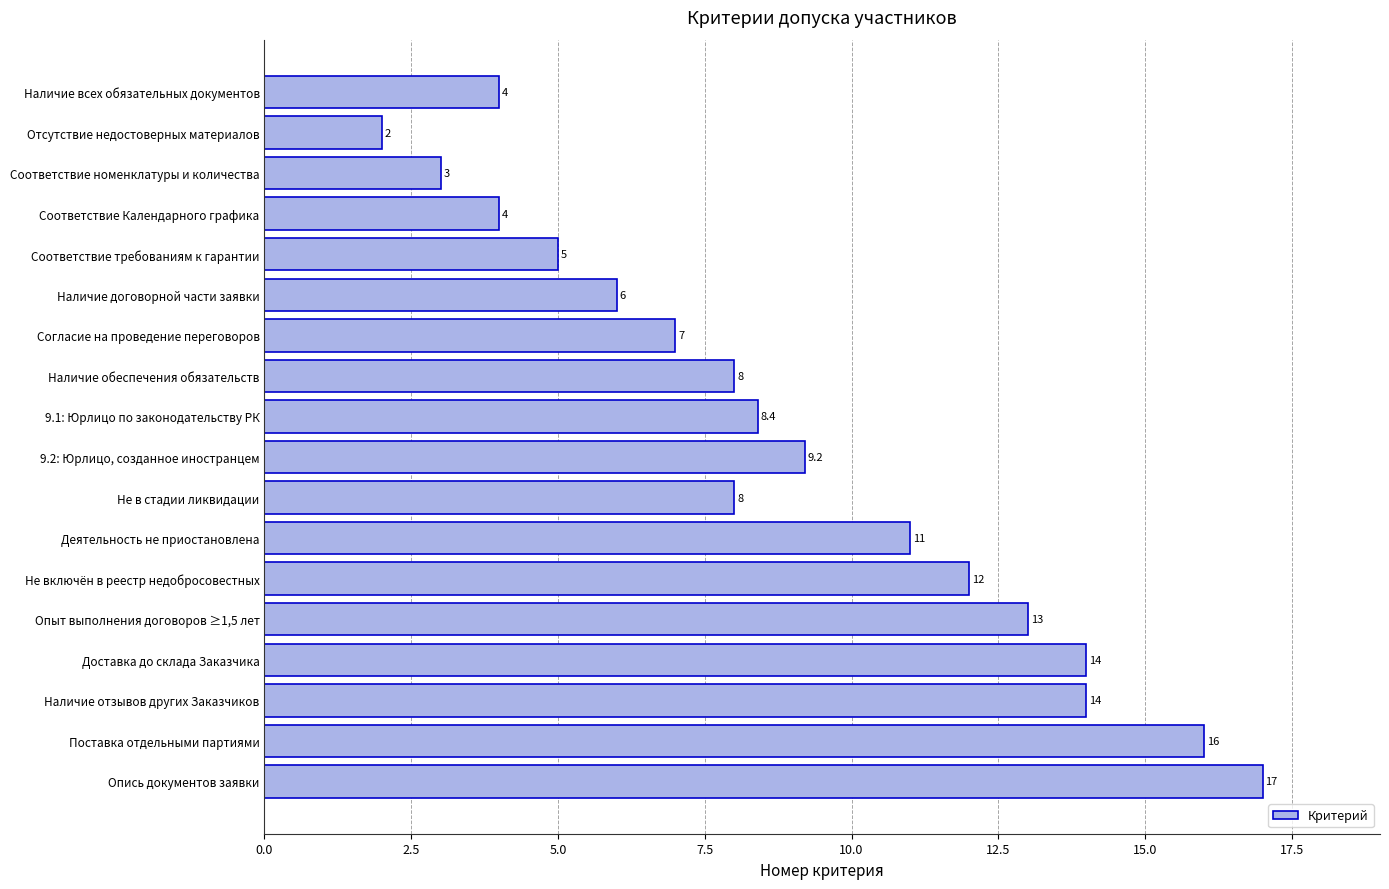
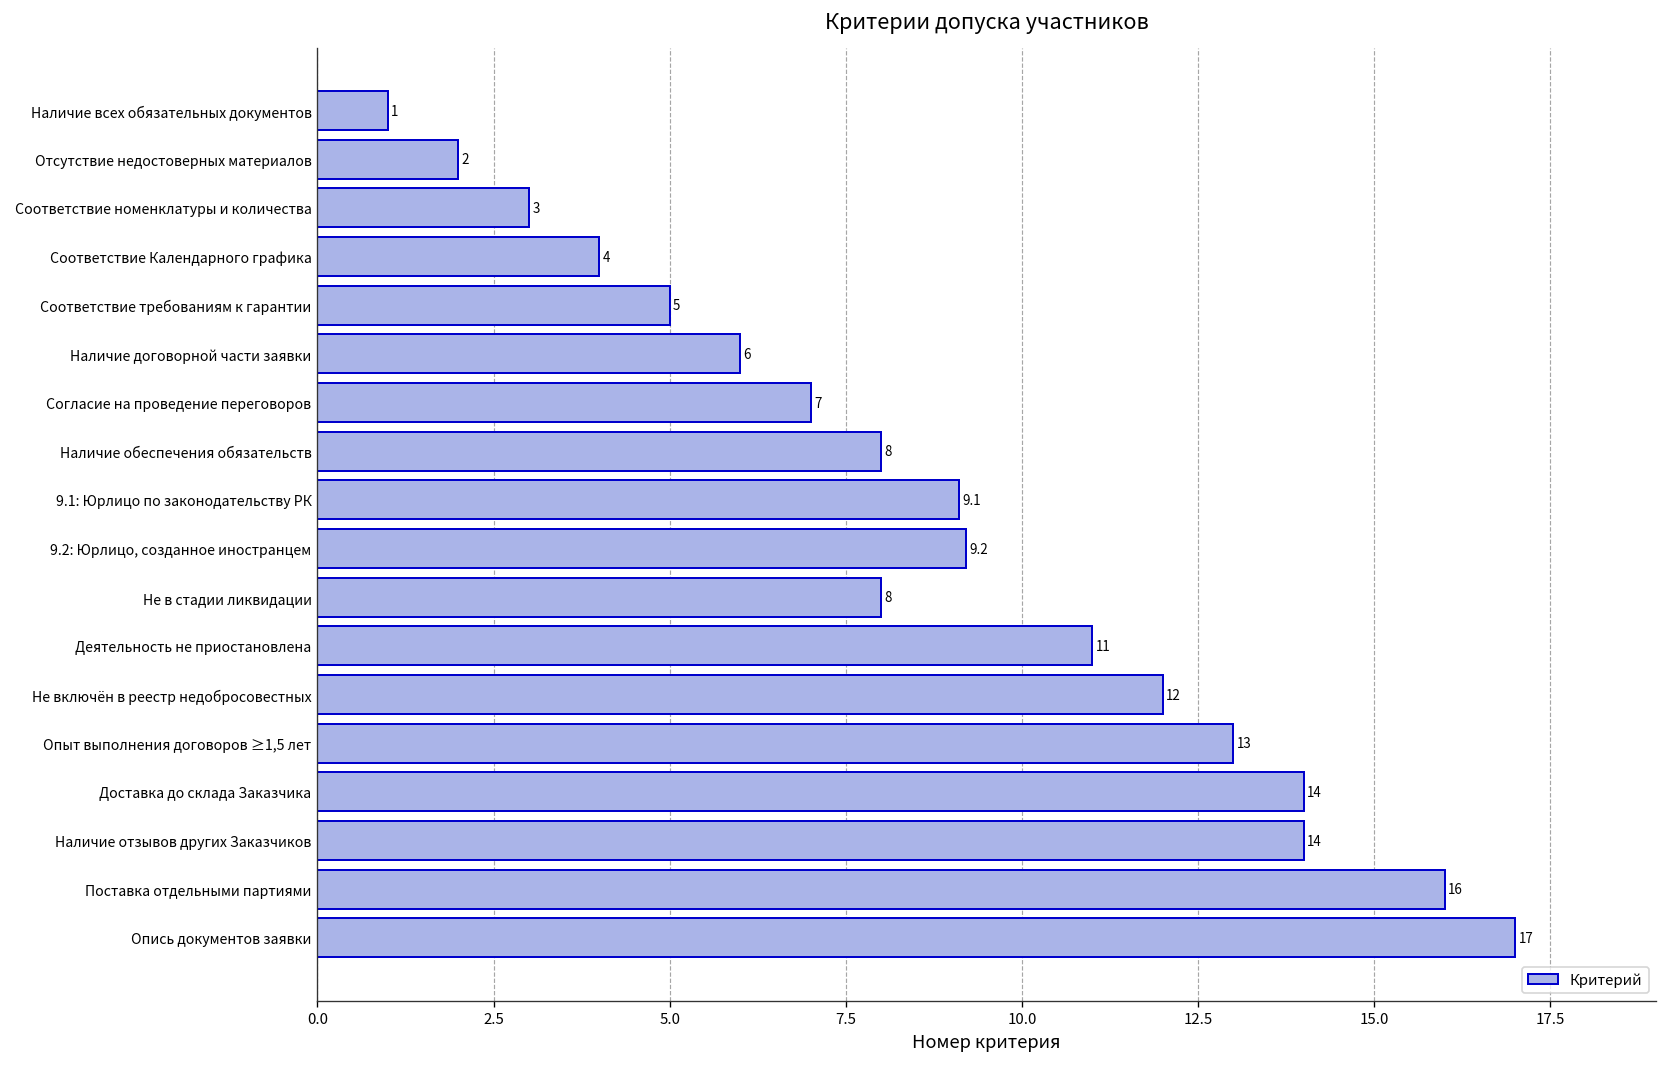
  {
-   "Наличие всех обязательных документов": 4,
+   "Наличие всех обязательных документов": 1,
    "Отсутствие недостоверных материалов": 2,
    "Соответствие номенклатуры и количества": 3,
    "Соответствие Календарного графика": 4,
    "Соответствие требованиям к гарантии": 5,
    "Наличие договорной части заявки": 6,
    "Согласие на проведение переговоров": 7,
    "Наличие обеспечения обязательств": 8,
-   "9.1: Юрлицо по законодательству РК": 8.4,
+   "9.1: Юрлицо по законодательству РК": 9.1,
    "9.2: Юрлицо, созданное иностранцем": 9.2,
    "Не в стадии ликвидации": 8,
    "Деятельность не приостановлена": 11,
    "Не включён в реестр недобросовестных": 12,
    "Опыт выполнения договоров ≥1,5 лет": 13,
    "Доставка до склада Заказчика": 14,
    "Наличие отзывов других Заказчиков": 14,
    "Поставка отдельными партиями": 16,
    "Опись документов заявки": 17
  }
